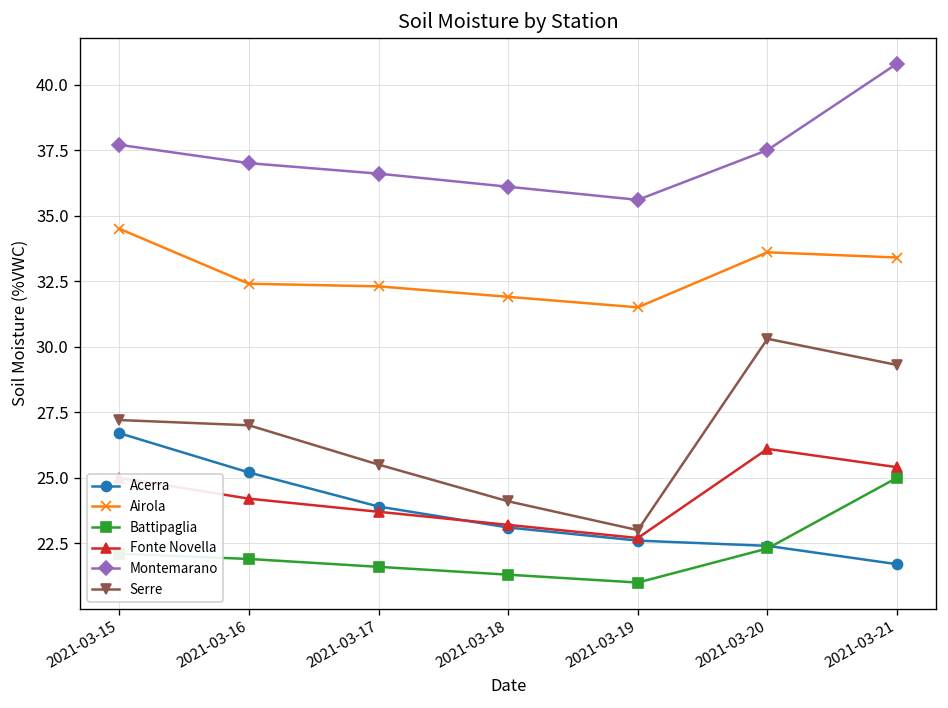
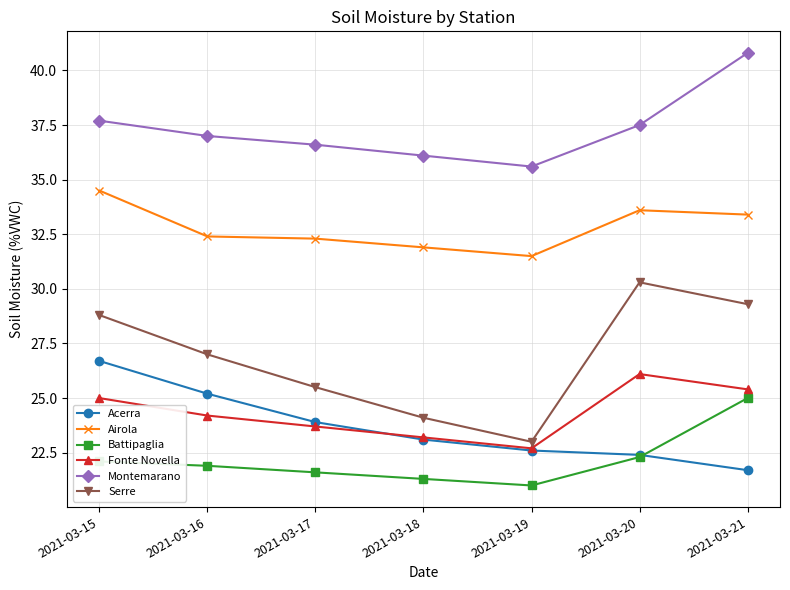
  {
    "Acerra": {
      "2021-03-15": 26.7,
      "2021-03-16": 25.2,
      "2021-03-17": 23.9,
      "2021-03-21": 21.7
    },
    "Airola": {
      "2021-03-15": 34.5,
      "2021-03-16": 32.4,
      "2021-03-17": 32.3,
      "2021-03-18": 31.9,
      "2021-03-19": 31.5,
      "2021-03-20": 33.6,
      "2021-03-21": 33.4
    },
    "Battipaglia": {
      "2021-03-16": 21.9,
      "2021-03-17": 21.6,
      "2021-03-18": 21.3,
      "2021-03-19": 21.0,
      "2021-03-21": 25.0
    },
    "Fonte Novella": {
      "2021-03-15": 25.0,
      "2021-03-16": 24.2,
      "2021-03-17": 23.7,
      "2021-03-20": 26.1,
      "2021-03-21": 25.4
    },
    "Montemarano": {
      "2021-03-15": 37.7,
      "2021-03-16": 37.0,
      "2021-03-17": 36.6,
      "2021-03-18": 36.1,
      "2021-03-19": 35.6,
      "2021-03-20": 37.5,
      "2021-03-21": 40.8
    },
    "Serre": {
-     "2021-03-15": 27.2,
+     "2021-03-15": 28.8,
      "2021-03-16": 27.0,
      "2021-03-17": 25.5,
      "2021-03-18": 24.1,
      "2021-03-19": 23.0,
      "2021-03-20": 30.3,
      "2021-03-21": 29.3
    }
  }
